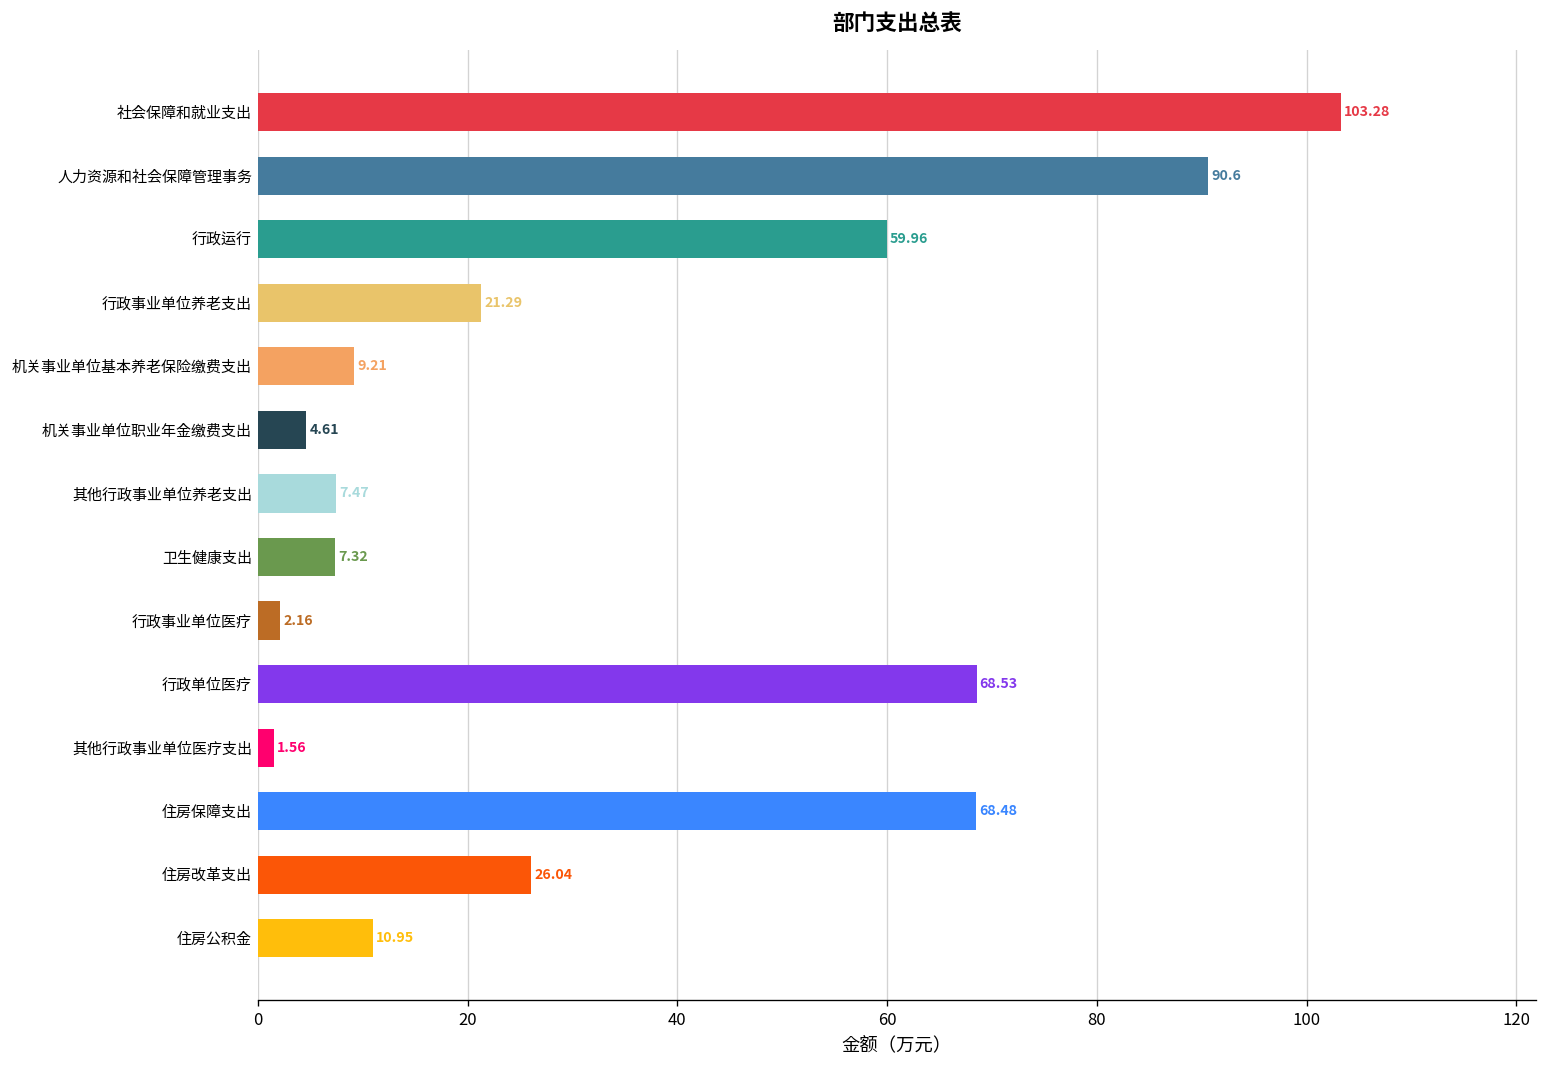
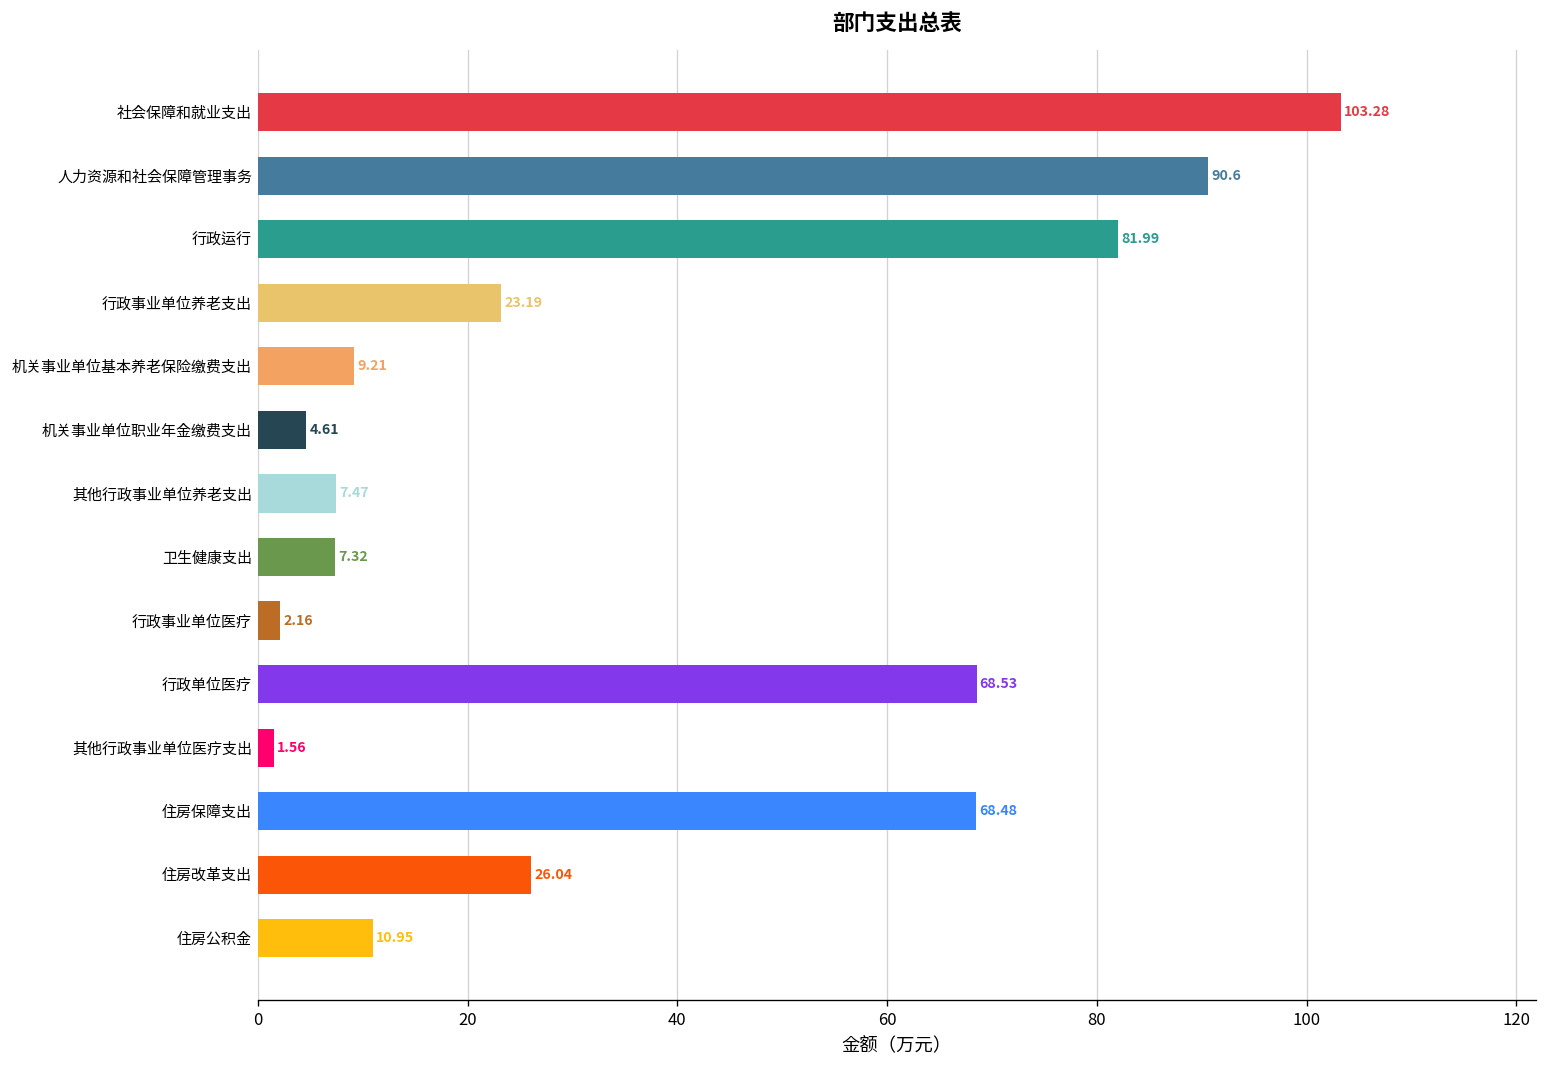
  {
    "社会保障和就业支出": 103.28,
    "人力资源和社会保障管理事务": 90.6,
-   "行政运行": 59.96,
-   "行政事业单位养老支出": 21.29,
+   "行政运行": 81.99,
+   "行政事业单位养老支出": 23.19,
    "机关事业单位基本养老保险缴费支出": 9.21,
    "机关事业单位职业年金缴费支出": 4.61,
    "其他行政事业单位养老支出": 7.47,
    "卫生健康支出": 7.32,
    "行政事业单位医疗": 2.16,
    "行政单位医疗": 68.53,
    "其他行政事业单位医疗支出": 1.56,
    "住房保障支出": 68.48,
    "住房改革支出": 26.04,
    "住房公积金": 10.95
  }
